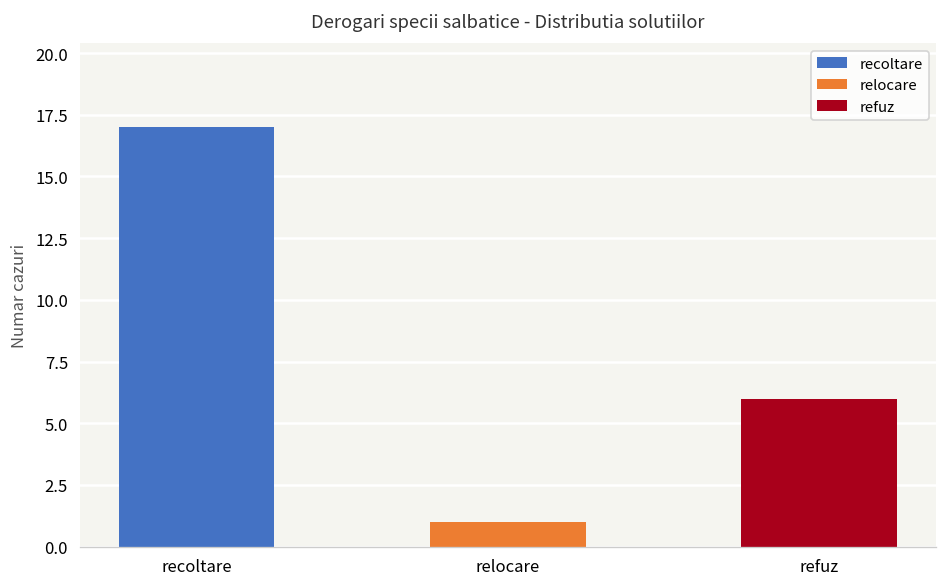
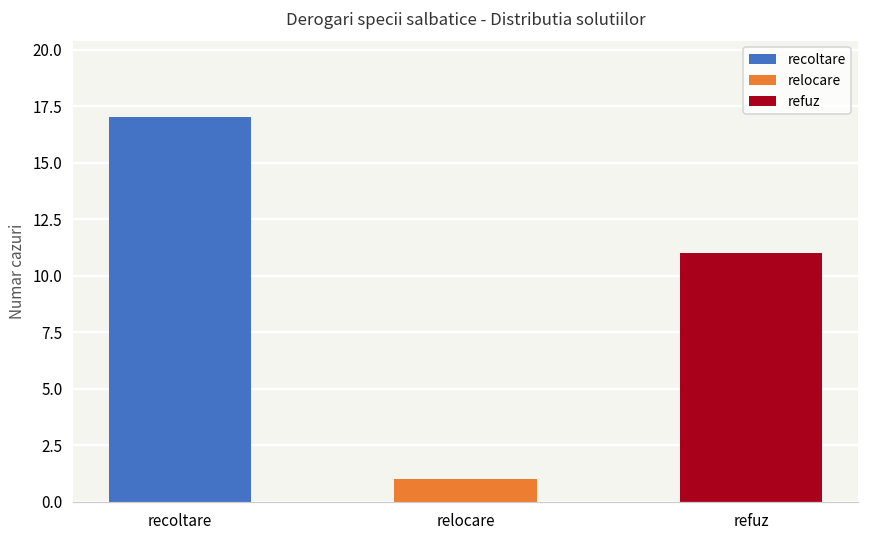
  {
    "recoltare": 17,
    "relocare": 1,
-   "refuz": 6
+   "refuz": 11
  }
